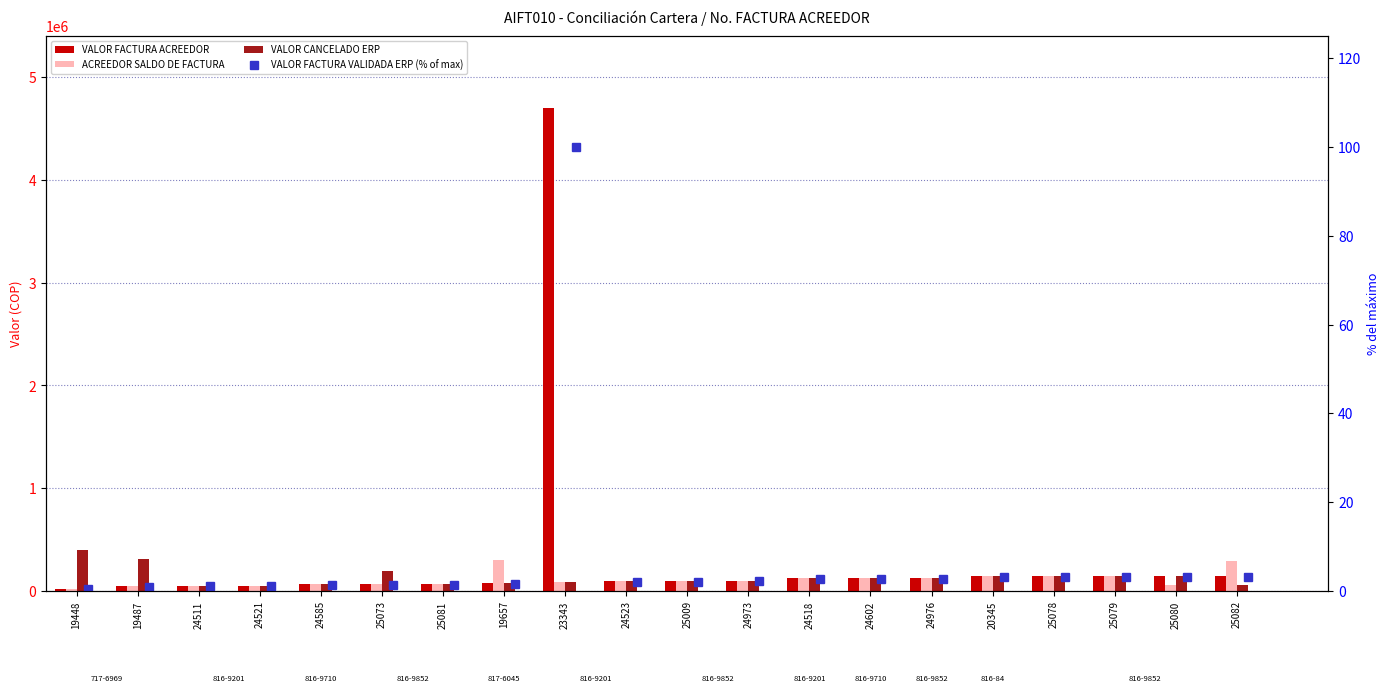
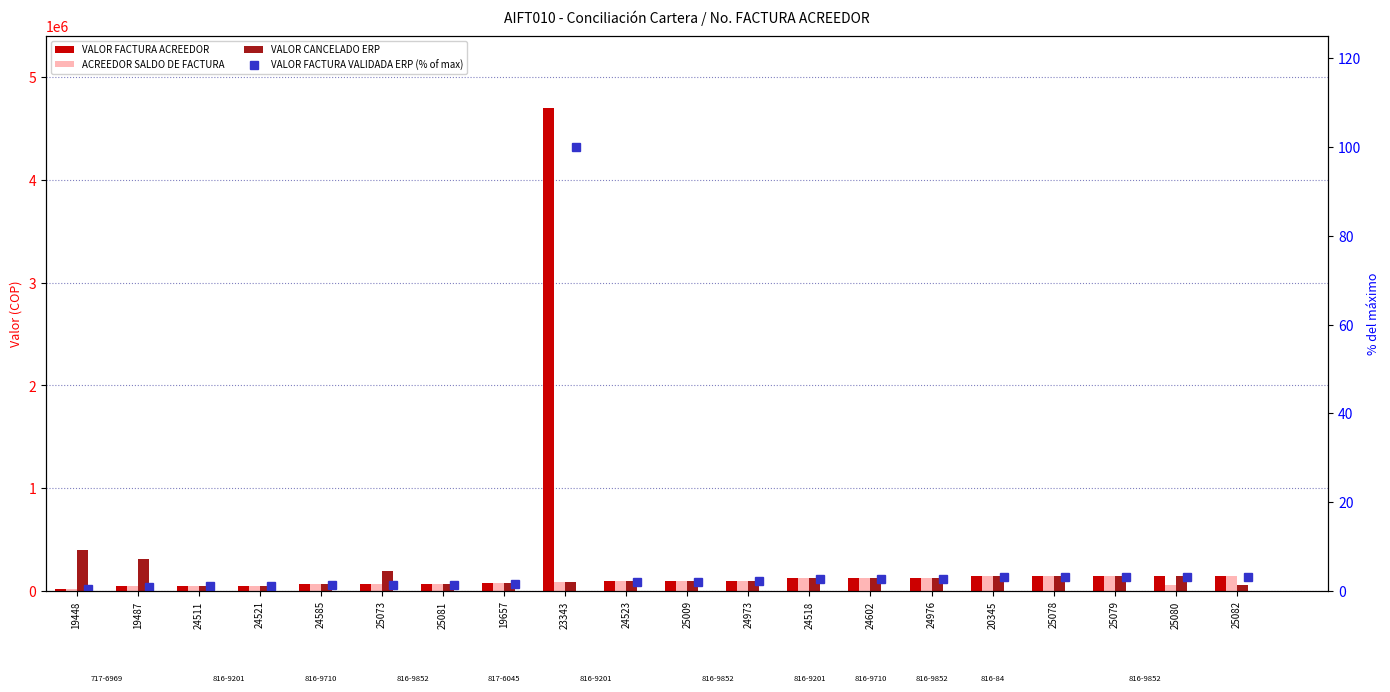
  {
    "ACREEDOR SALDO DE FACTURA": {
      "19487": 50000,
      "24511": 50000,
      "24521": 50000,
      "24585": 70000,
      "25073": 70000,
      "25081": 70000,
-     "19657": 300000,
+     "19657": 80000,
      "23343": 90000,
      "24523": 100000,
      "25009": 100000,
      "24973": 100000,
      "24518": 130000,
      "24602": 130000,
      "24976": 130000,
      "20345": 150000,
      "25078": 150000,
      "25079": 150000,
      "25080": 60000,
-     "25082": 300000
+     "25082": 150000
    }
  }
